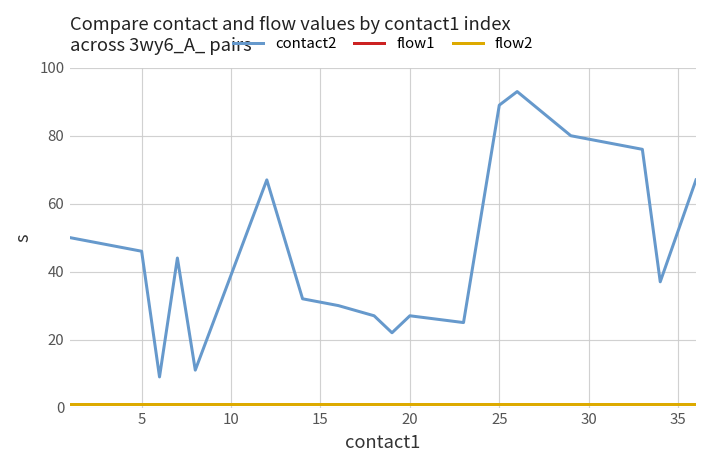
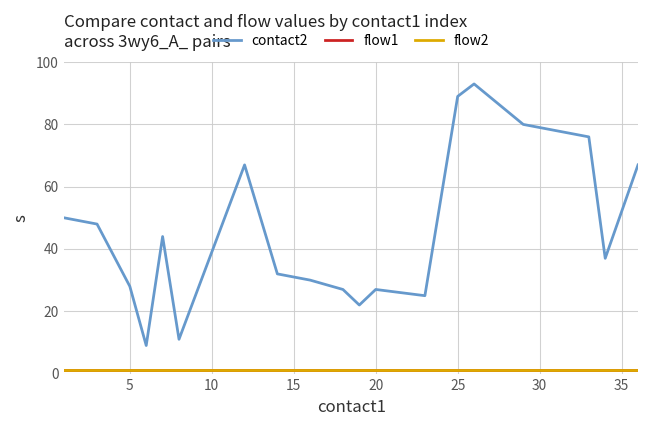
  {
    "contact2": {
-     "5": 46,
+     "5": 28,
      "20": 27,
      "25": 89
    },
    "flow2": {
      "5": 1,
      "20": 1,
      "25": 1
    }
  }
